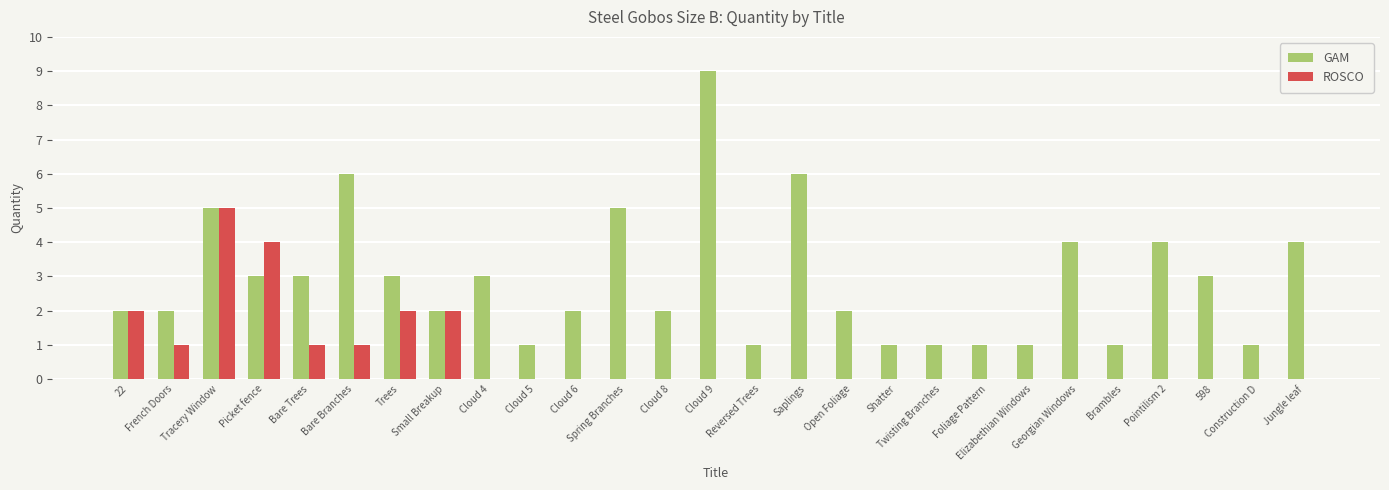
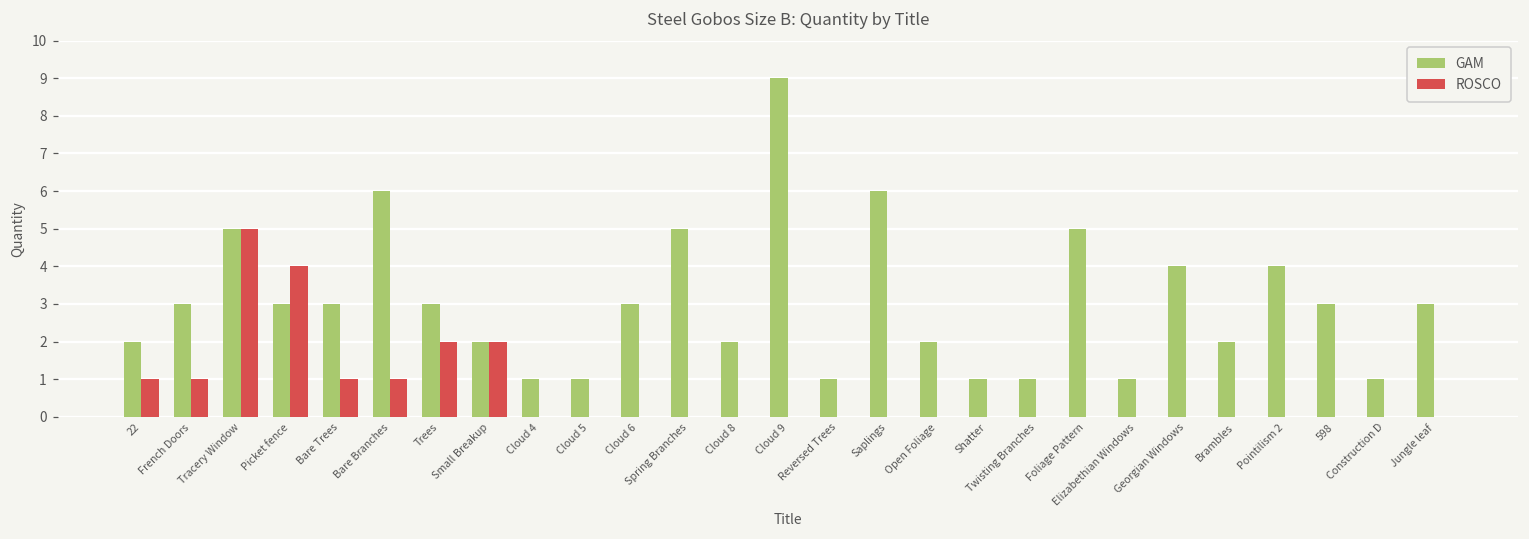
  {
    "GAM": {
      "22": 2,
-     "French Doors": 2,
+     "French Doors": 3,
      "Tracery Window": 5,
      "Picket fence": 3,
      "Bare Trees": 3,
      "Bare Branches": 6,
      "Trees": 3,
      "Small Breakup": 2,
-     "Cloud 4": 3,
+     "Cloud 4": 1,
      "Cloud 5": 1,
-     "Cloud 6": 2,
+     "Cloud 6": 3,
      "Spring Branches": 5,
      "Cloud 8": 2,
      "Cloud 9": 9,
      "Reversed Trees": 1,
      "Saplings": 6,
      "Open Foliage": 2,
      "Shatter": 1,
      "Twisting Branches": 1,
-     "Foliage Pattern": 1,
+     "Foliage Pattern": 5,
      "Elizabethian Windows": 1,
      "Georgian Windows": 4,
-     "Brambles": 1,
+     "Brambles": 2,
      "Pointilism 2": 4,
      "598": 3,
      "Construction D": 1,
-     "Jungle leaf": 4
+     "Jungle leaf": 3
    },
    "ROSCO": {
-     "22": 2,
+     "22": 1,
      "French Doors": 1,
      "Tracery Window": 5,
      "Picket fence": 4,
      "Bare Trees": 1,
      "Bare Branches": 1,
      "Trees": 2,
      "Small Breakup": 2,
      "Cloud 4": 0,
      "Cloud 5": 0,
      "Cloud 6": 0,
      "Spring Branches": 0,
      "Cloud 8": 0,
      "Cloud 9": 0,
      "Reversed Trees": 0,
      "Saplings": 0,
      "Open Foliage": 0,
      "Shatter": 0,
      "Twisting Branches": 0,
      "Foliage Pattern": 0,
      "Elizabethian Windows": 0,
      "Georgian Windows": 0,
      "Brambles": 0,
      "Pointilism 2": 0,
      "598": 0,
      "Construction D": 0,
      "Jungle leaf": 0
    }
  }
